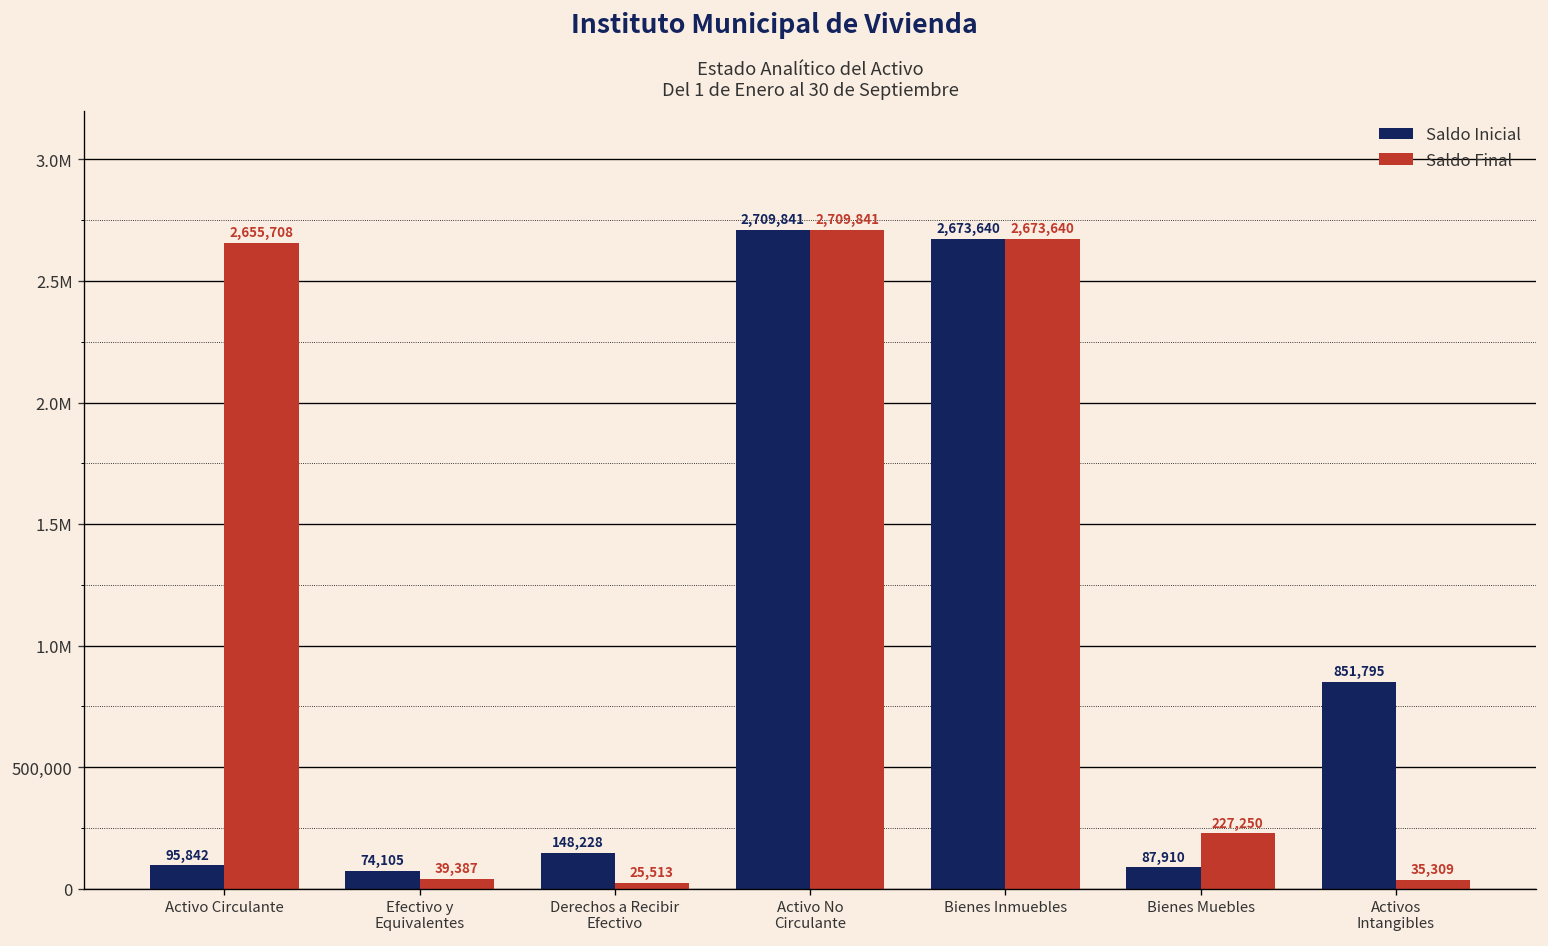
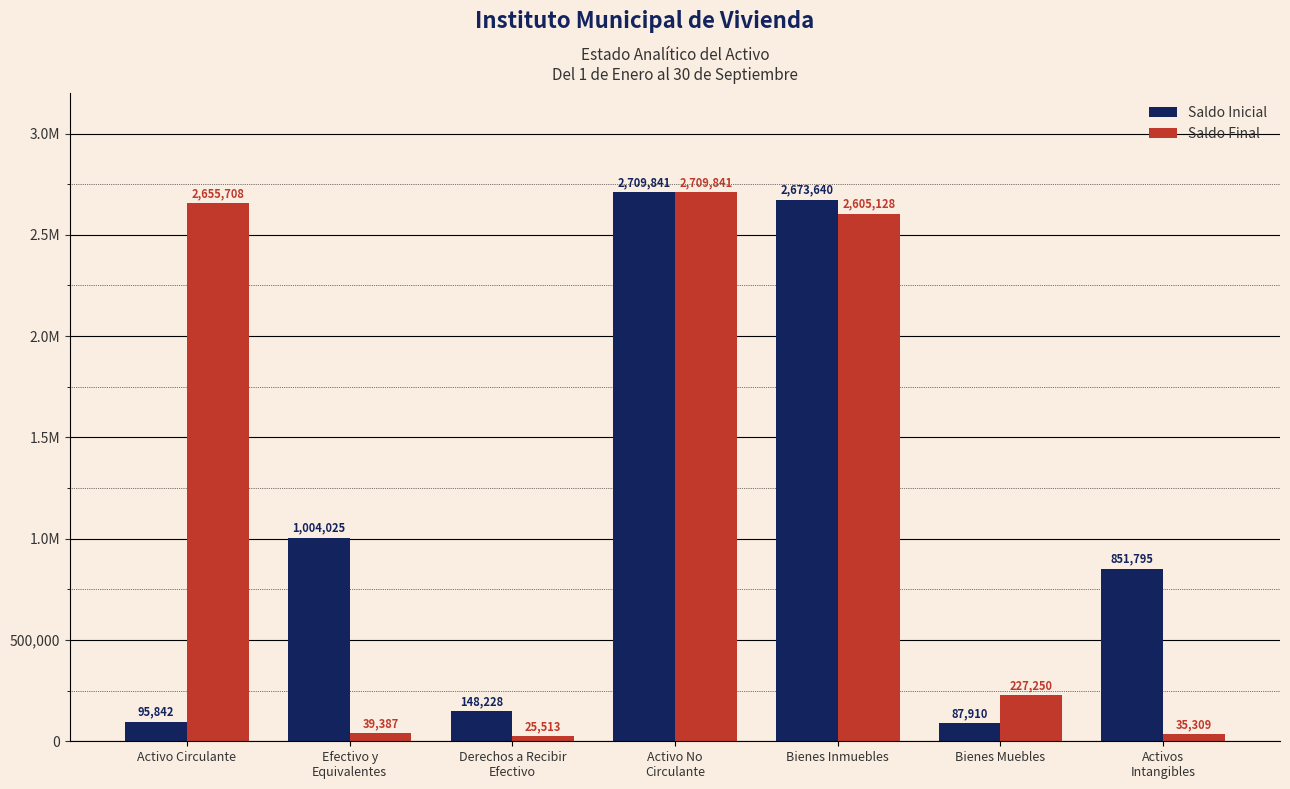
  {
    "Saldo Inicial": {
      "Activo Circulante": "95,842",
-     "Efectivo y Equivalentes": "74,105",
+     "Efectivo y Equivalentes": "1,004,025",
      "Derechos a Recibir Efectivo": "148,228",
      "Activo No Circulante": "2,709,841",
      "Bienes Inmuebles": "2,673,640",
      "Bienes Muebles": "87,910",
      "Activos Intangibles": "851,795"
    },
    "Saldo Final": {
      "Activo Circulante": "2,655,708",
      "Efectivo y Equivalentes": "39,387",
      "Derechos a Recibir Efectivo": "25,513",
      "Activo No Circulante": "2,709,841",
-     "Bienes Inmuebles": "2,673,640",
+     "Bienes Inmuebles": "2,605,128",
      "Bienes Muebles": "227,250",
      "Activos Intangibles": "35,309"
    }
  }
